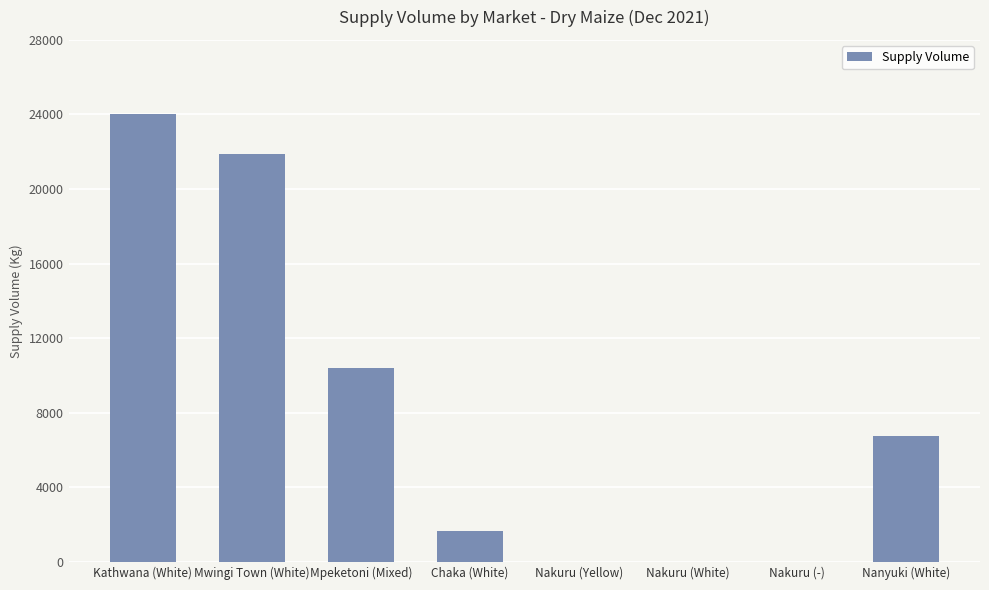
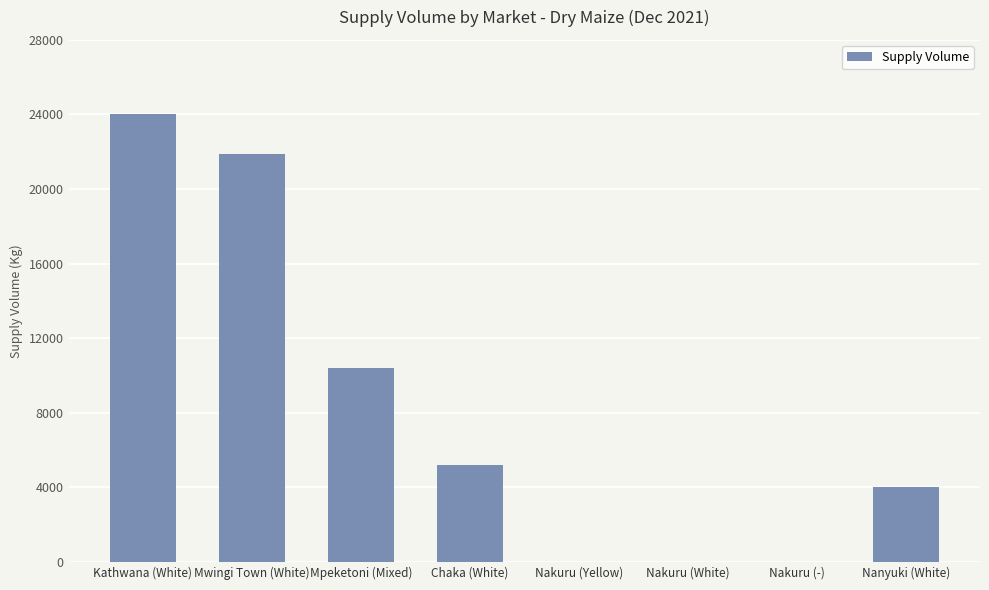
  {
    "Kathwana (White)": 24000,
    "Mwingi Town (White)": 21900,
    "Mpeketoni (Mixed)": 10400,
-   "Chaka (White)": 1700,
+   "Chaka (White)": 5200,
    "Nakuru (Yellow)": 0,
    "Nakuru (White)": 0,
    "Nakuru (-)": 0,
-   "Nanyuki (White)": 6700
+   "Nanyuki (White)": 4000
  }
